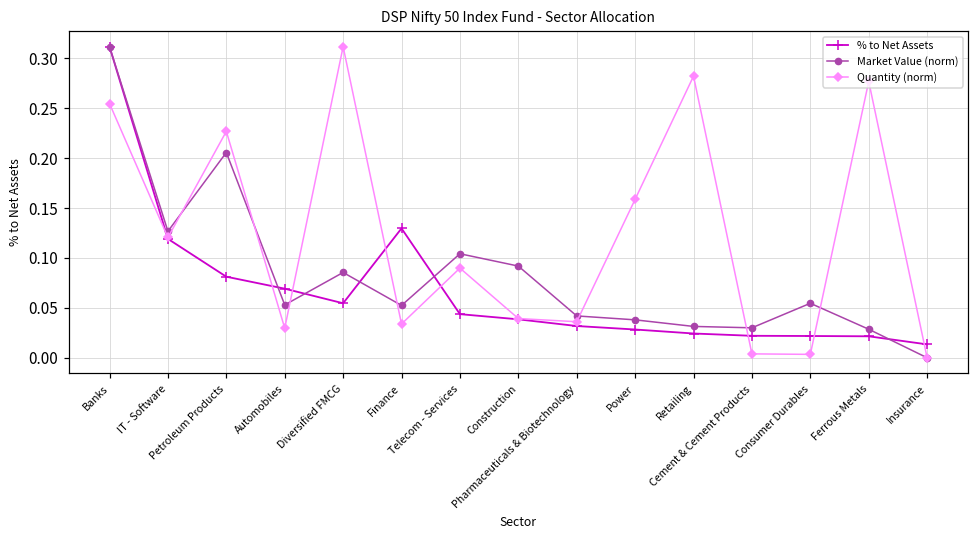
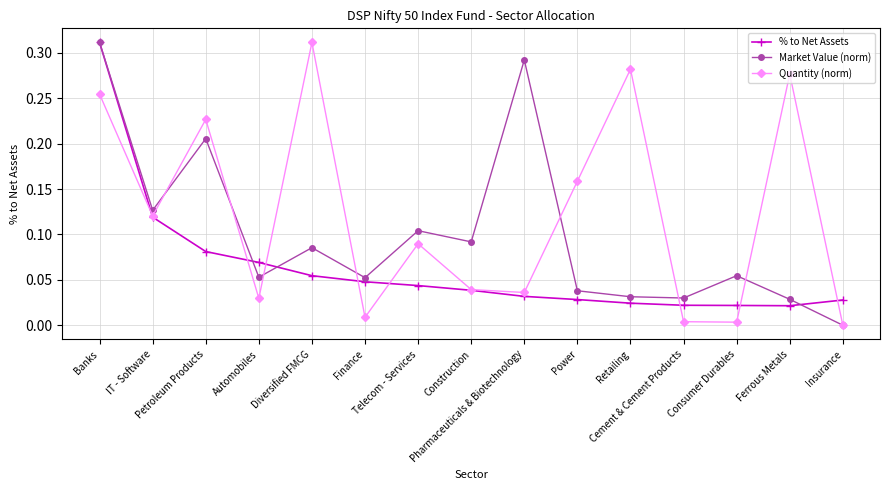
  {
    "% to Net Assets": {
      "Petroleum Products": 0.08,
      "Automobiles": 0.07,
      "Diversified FMCG": 0.05,
-     "Finance": 0.13,
+     "Finance": 0.05,
      "Telecom - Services": 0.04,
      "Pharmaceuticals & Biotechnology": 0.03,
      "Power": 0.03,
      "Retailing": 0.02,
      "Cement & Cement Products": 0.02,
      "Consumer Durables": 0.02,
      "Ferrous Metals": 0.02,
-     "Insurance": 0.01
+     "Insurance": 0.03
    },
    "Market Value (norm)": {
      "IT - Software": 0.13,
      "Petroleum Products": 0.21,
      "Automobiles": 0.05,
      "Diversified FMCG": 0.09,
      "Finance": 0.05,
      "Telecom - Services": 0.10,
      "Construction": 0.09,
-     "Pharmaceuticals & Biotechnology": 0.04,
+     "Pharmaceuticals & Biotechnology": 0.29,
      "Power": 0.04,
      "Retailing": 0.03,
      "Cement & Cement Products": 0.03,
      "Consumer Durables": 0.05,
      "Ferrous Metals": 0.03
    },
    "Quantity (norm)": {
      "Banks": 0.25,
      "Petroleum Products": 0.23,
      "Automobiles": 0.03,
      "Diversified FMCG": 0.31,
-     "Finance": 0.03,
+     "Finance": 0.01,
      "Telecom - Services": 0.09,
      "Pharmaceuticals & Biotechnology": 0.04,
      "Power": 0.16,
      "Retailing": 0.28,
      "Cement & Cement Products": 0.00,
      "Consumer Durables": 0.00
    }
  }
